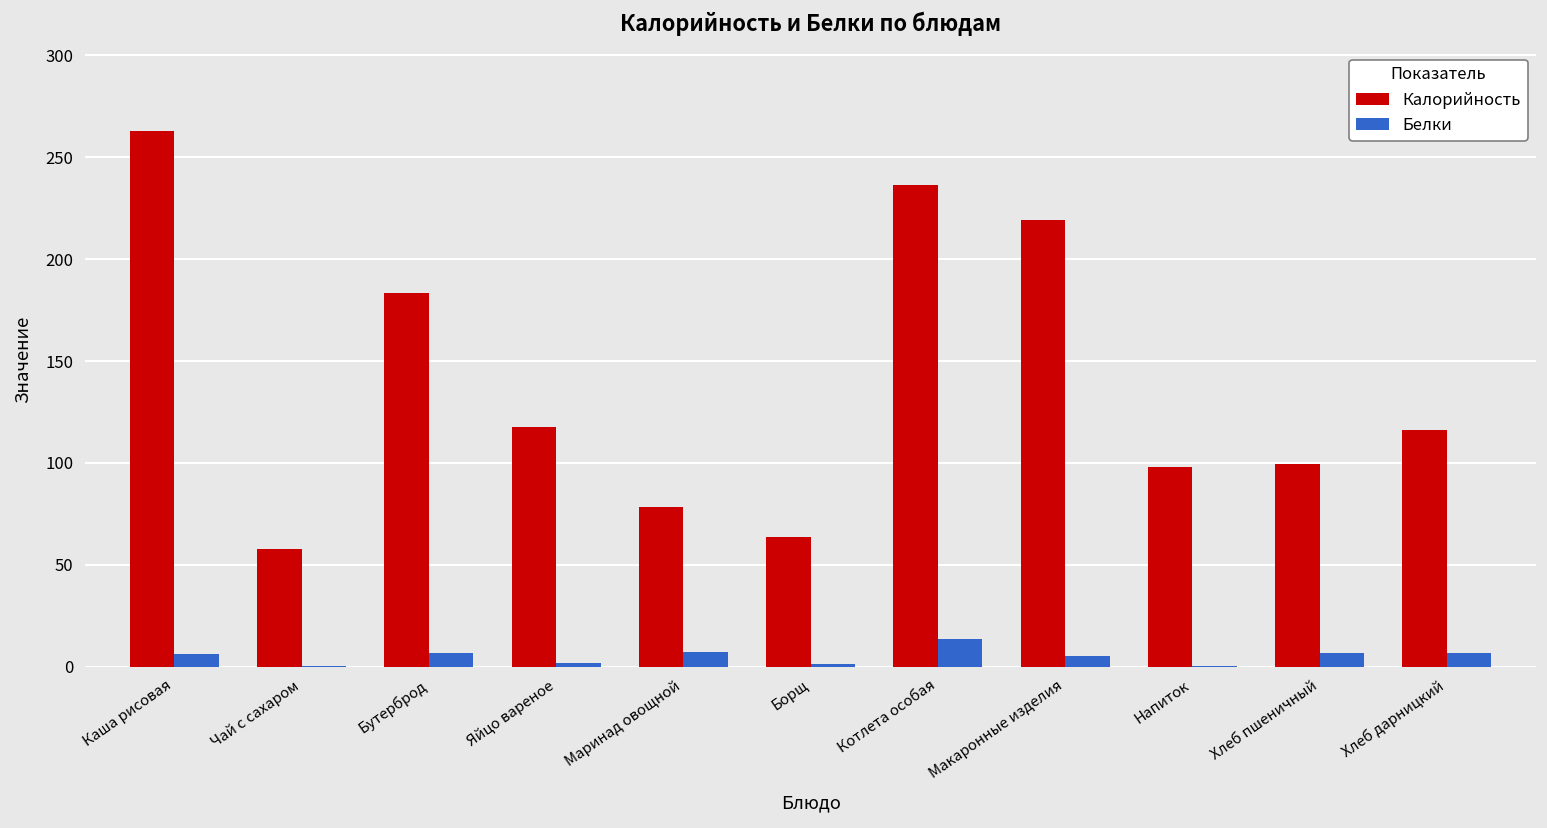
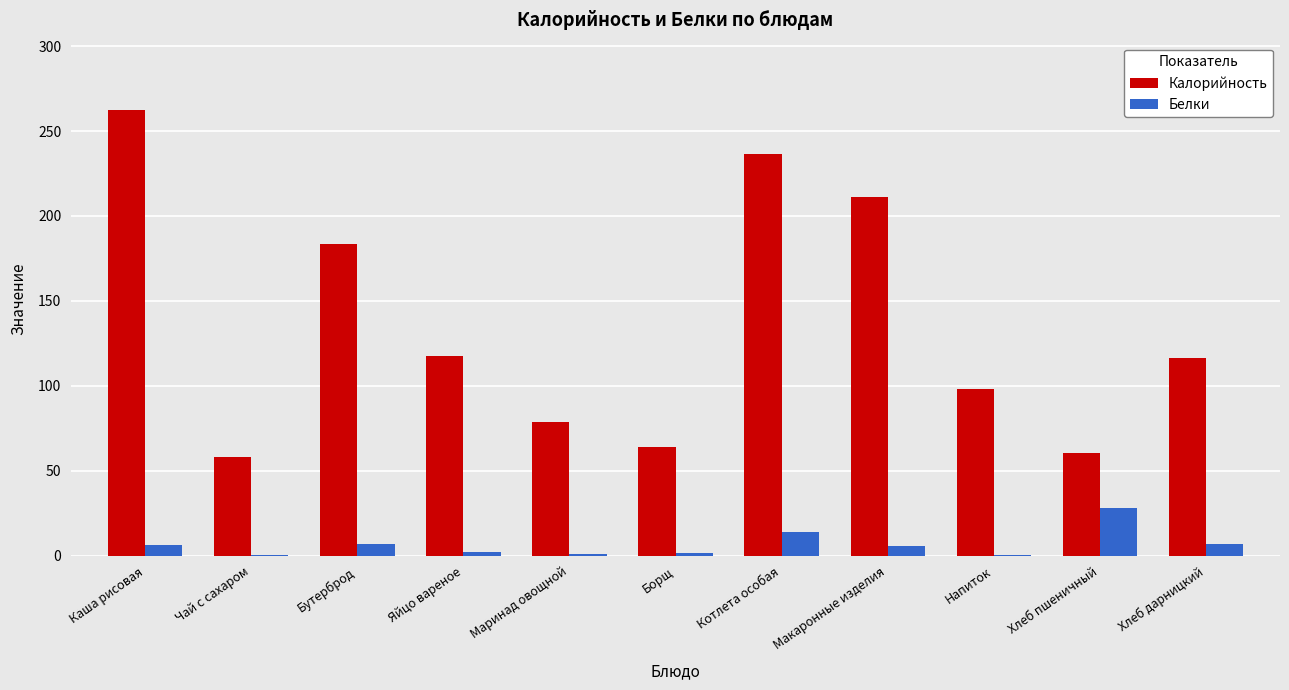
  {
    "Калорийность": {
      "Каша рисовая": 263,
      "Чай с сахаром": 58,
      "Бутерброд": 184,
      "Яйцо вареное": 118,
      "Маринад овощной": 79,
      "Борщ": 64,
      "Котлета особая": 236,
-     "Макаронные изделия": 219,
+     "Макаронные изделия": 211,
      "Напиток": 98,
-     "Хлеб пшеничный": 100,
+     "Хлеб пшеничный": 61,
      "Хлеб дарницкий": 116
    },
    "Белки": {
      "Каша рисовая": 6,
      "Бутерброд": 7,
      "Яйцо вареное": 2,
-     "Маринад овощной": 7,
+     "Маринад овощной": 1,
      "Борщ": 2,
      "Котлета особая": 14,
      "Макаронные изделия": 6,
-     "Хлеб пшеничный": 7,
+     "Хлеб пшеничный": 28,
      "Хлеб дарницкий": 7
    }
  }
